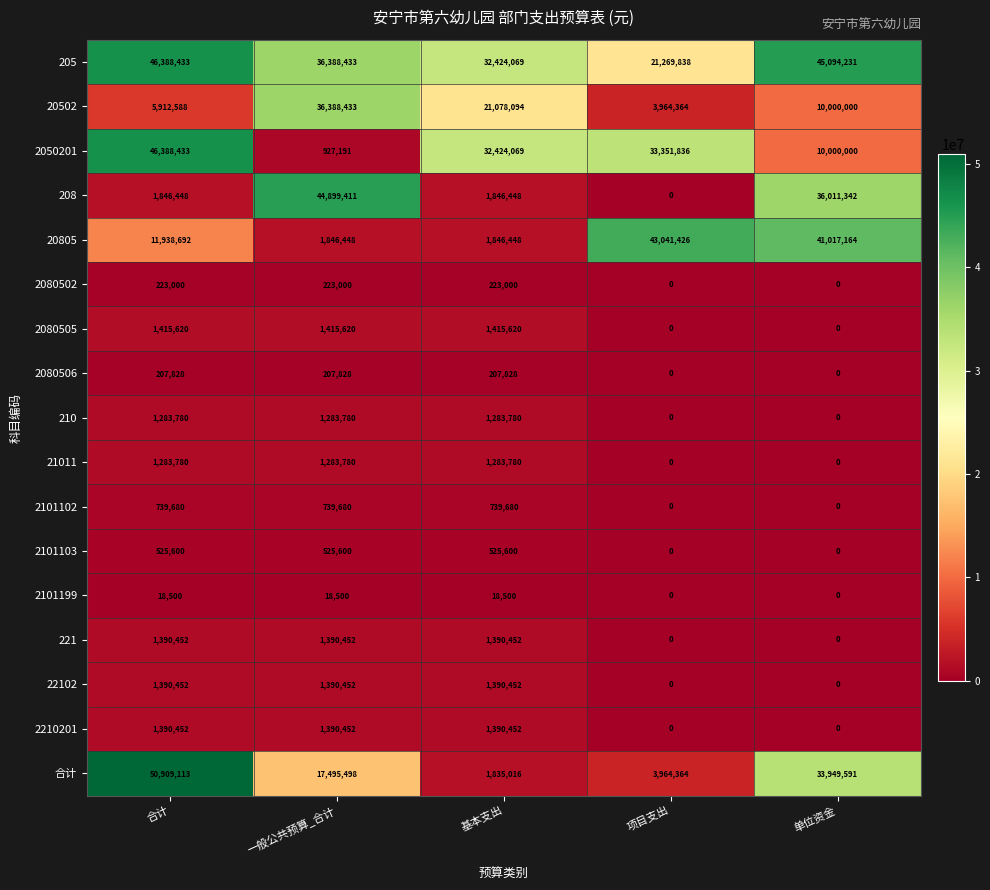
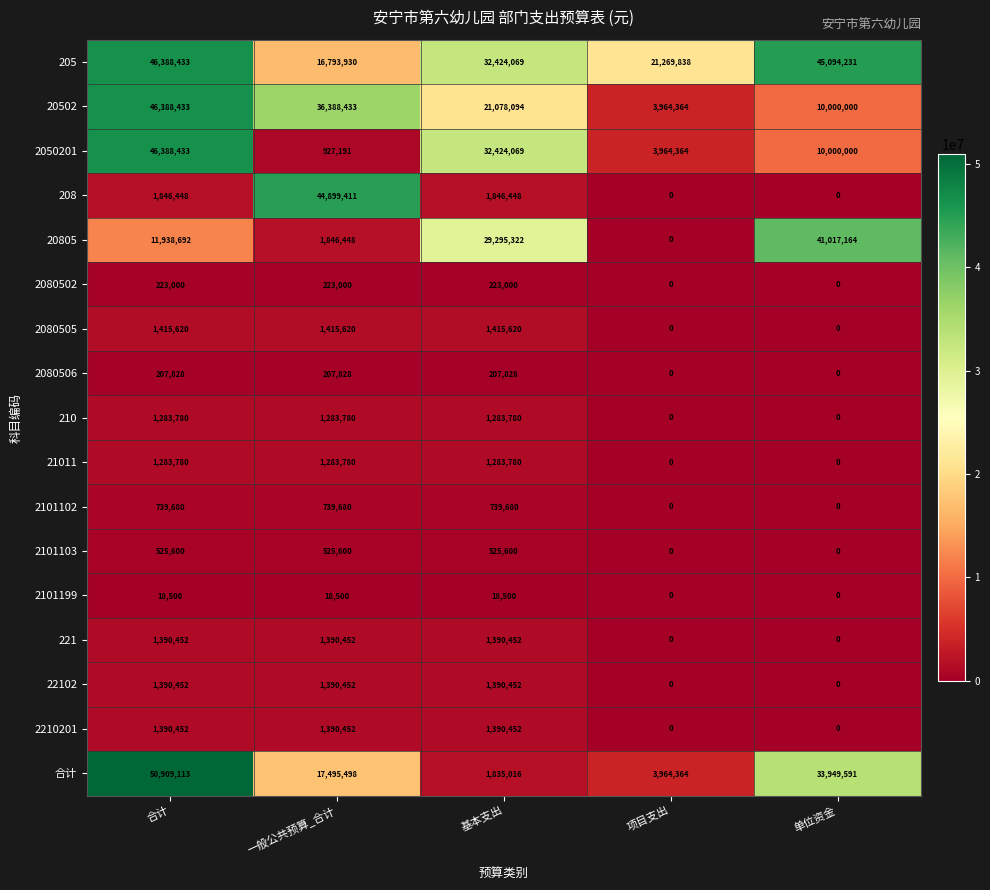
  {
    "205": {
      "合计": "46,388,433",
-     "一般公共预算_合计": "36,388,433",
+     "一般公共预算_合计": "16,793,930",
      "基本支出": "32,424,069",
      "项目支出": "21,269,838",
      "单位资金": "45,094,231"
    },
    "20502": {
-     "合计": "5,912,588",
+     "合计": "46,388,433",
      "一般公共预算_合计": "36,388,433",
      "基本支出": "21,078,094",
      "项目支出": "3,964,364",
      "单位资金": "10,000,000"
    },
    "2050201": {
      "合计": "46,388,433",
      "一般公共预算_合计": "927,191",
      "基本支出": "32,424,069",
-     "项目支出": "33,351,836",
+     "项目支出": "3,964,364",
      "单位资金": "10,000,000"
    },
    "208": {
      "合计": "1,846,448",
      "一般公共预算_合计": "44,899,411",
      "基本支出": "1,846,448",
      "项目支出": "0",
-     "单位资金": "36,011,342"
+     "单位资金": "0"
    },
    "20805": {
      "合计": "11,938,692",
      "一般公共预算_合计": "1,846,448",
-     "基本支出": "1,846,448",
-     "项目支出": "43,041,426",
+     "基本支出": "29,295,322",
+     "项目支出": "0",
      "单位资金": "41,017,164"
    },
    "2080502": {
      "合计": "223,000",
      "一般公共预算_合计": "223,000",
      "基本支出": "223,000",
      "项目支出": "0",
      "单位资金": "0"
    },
    "2080505": {
      "合计": "1,415,620",
      "一般公共预算_合计": "1,415,620",
      "基本支出": "1,415,620",
      "项目支出": "0",
      "单位资金": "0"
    },
    "2080506": {
      "合计": "207,828",
      "一般公共预算_合计": "207,828",
      "基本支出": "207,828",
      "项目支出": "0",
      "单位资金": "0"
    },
    "210": {
      "合计": "1,283,780",
      "一般公共预算_合计": "1,283,780",
      "基本支出": "1,283,780",
      "项目支出": "0",
      "单位资金": "0"
    },
    "21011": {
      "合计": "1,283,780",
      "一般公共预算_合计": "1,283,780",
      "基本支出": "1,283,780",
      "项目支出": "0",
      "单位资金": "0"
    },
    "2101102": {
      "合计": "739,680",
      "一般公共预算_合计": "739,680",
      "基本支出": "739,680",
      "项目支出": "0",
      "单位资金": "0"
    },
    "2101103": {
      "合计": "525,600",
      "一般公共预算_合计": "525,600",
      "基本支出": "525,600",
      "项目支出": "0",
      "单位资金": "0"
    },
    "2101199": {
      "合计": "18,500",
      "一般公共预算_合计": "18,500",
      "基本支出": "18,500",
      "项目支出": "0",
      "单位资金": "0"
    },
    "221": {
      "合计": "1,390,452",
      "一般公共预算_合计": "1,390,452",
      "基本支出": "1,390,452",
      "项目支出": "0",
      "单位资金": "0"
    },
    "22102": {
      "合计": "1,390,452",
      "一般公共预算_合计": "1,390,452",
      "基本支出": "1,390,452",
      "项目支出": "0",
      "单位资金": "0"
    },
    "2210201": {
      "合计": "1,390,452",
      "一般公共预算_合计": "1,390,452",
      "基本支出": "1,390,452",
      "项目支出": "0",
      "单位资金": "0"
    },
    "合计": {
      "合计": "50,909,113",
      "一般公共预算_合计": "17,495,498",
      "基本支出": "1,835,016",
      "项目支出": "3,964,364",
      "单位资金": "33,949,591"
    }
  }
